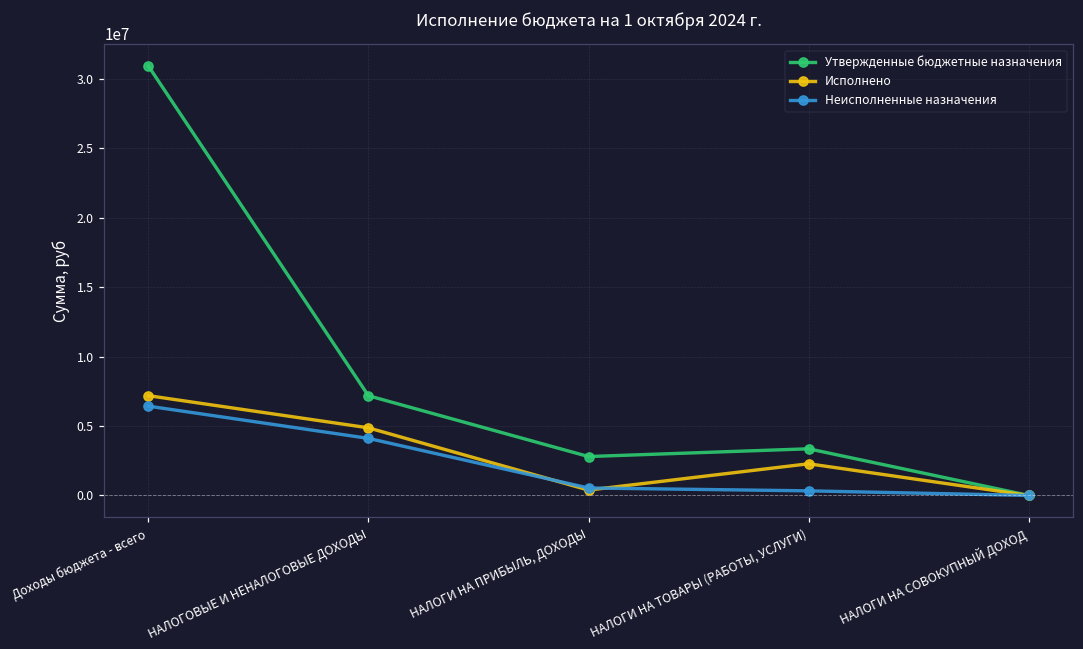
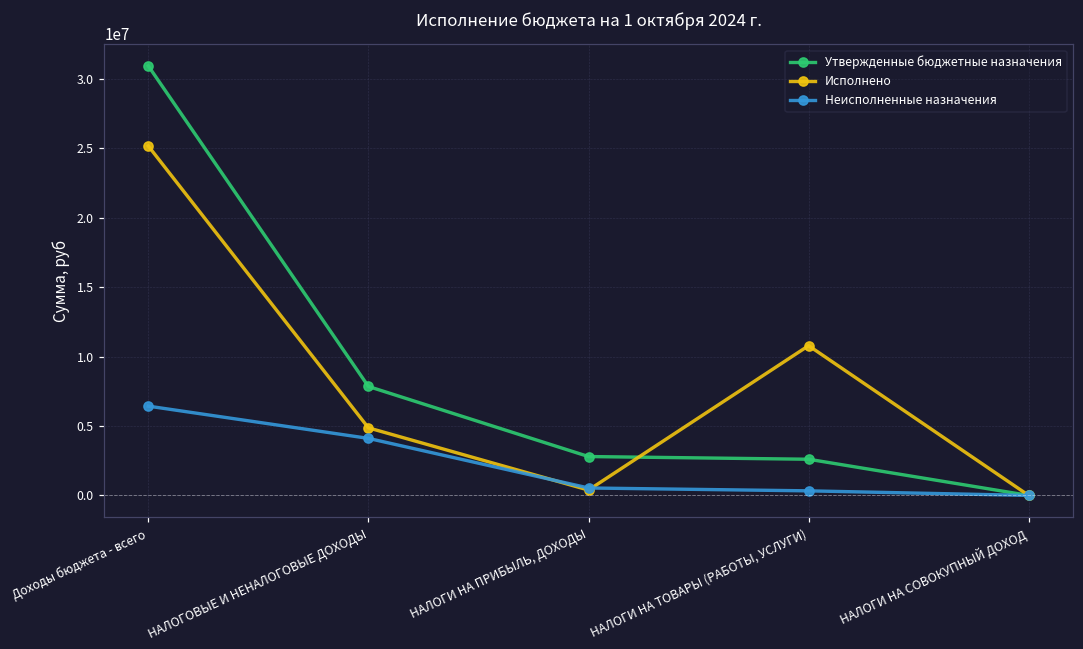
  {
    "Утвержденные бюджетные назначения": {
      "Доходы бюджета - всего": 31000000,
-     "НАЛОГОВЫЕ И НЕНАЛОГОВЫЕ ДОХОДЫ": 7200000,
+     "НАЛОГОВЫЕ И НЕНАЛОГОВЫЕ ДОХОДЫ": 7900000,
      "НАЛОГИ НА ПРИБЫЛЬ, ДОХОДЫ": 2800000,
-     "НАЛОГИ НА ТОВАРЫ (РАБОТЫ, УСЛУГИ)": 3400000
+     "НАЛОГИ НА ТОВАРЫ (РАБОТЫ, УСЛУГИ)": 2600000
    },
    "Исполнено": {
-     "Доходы бюджета - всего": 7200000,
+     "Доходы бюджета - всего": 25200000,
      "НАЛОГОВЫЕ И НЕНАЛОГОВЫЕ ДОХОДЫ": 4900000,
-     "НАЛОГИ НА ТОВАРЫ (РАБОТЫ, УСЛУГИ)": 2300000
+     "НАЛОГИ НА ТОВАРЫ (РАБОТЫ, УСЛУГИ)": 10800000
    },
    "Неисполненные назначения": {
      "Доходы бюджета - всего": 6400000,
      "НАЛОГОВЫЕ И НЕНАЛОГОВЫЕ ДОХОДЫ": 4100000,
      "НАЛОГИ НА ТОВАРЫ (РАБОТЫ, УСЛУГИ)": 300000
    }
  }
